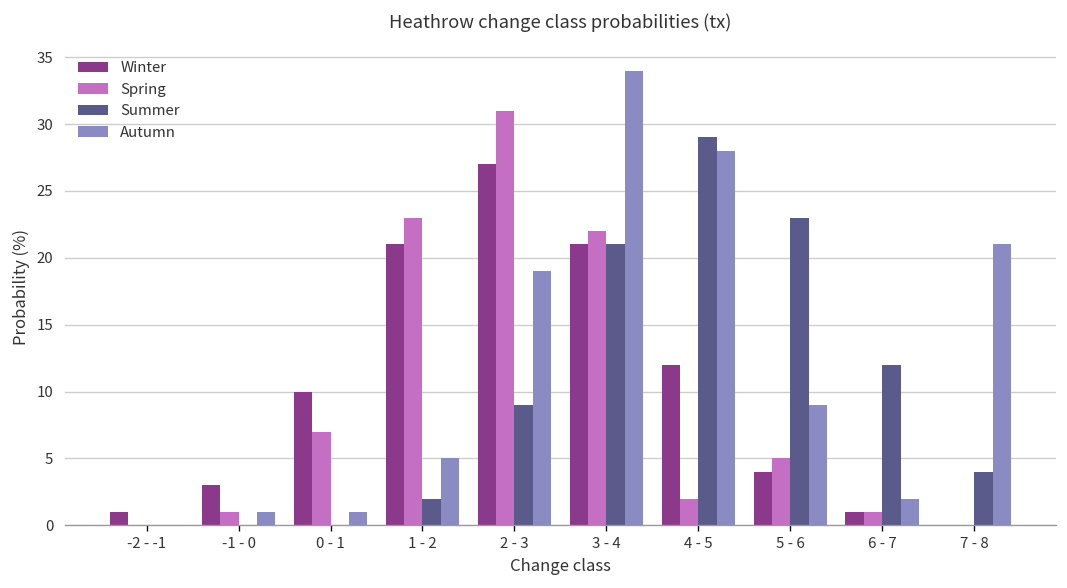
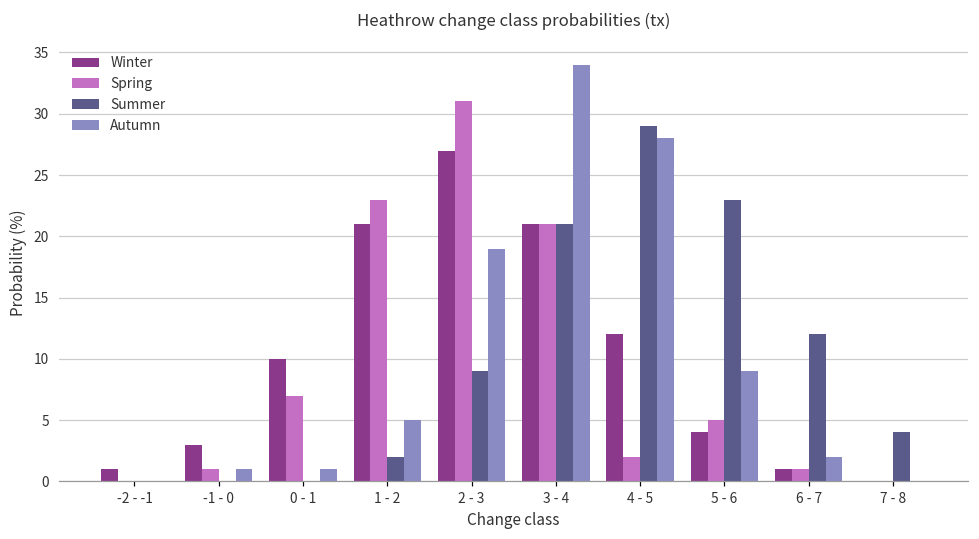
  {
    "Spring": {
      "-2 - -1": 0,
      "-1 - 0": 1,
      "0 - 1": 7,
      "1 - 2": 23,
      "2 - 3": 31,
-     "3 - 4": 22,
+     "3 - 4": 21,
      "4 - 5": 2,
      "5 - 6": 5,
      "6 - 7": 1,
      "7 - 8": 0
    },
    "Autumn": {
      "-2 - -1": 0,
      "-1 - 0": 1,
      "0 - 1": 1,
      "1 - 2": 5,
      "2 - 3": 19,
      "3 - 4": 34,
      "4 - 5": 28,
      "5 - 6": 9,
      "6 - 7": 2,
-     "7 - 8": 21
+     "7 - 8": 0
    }
  }
